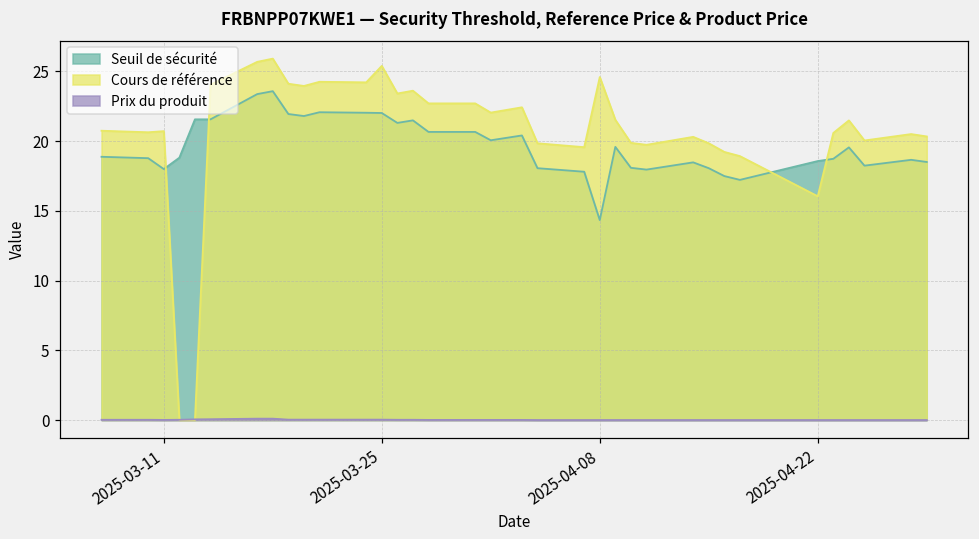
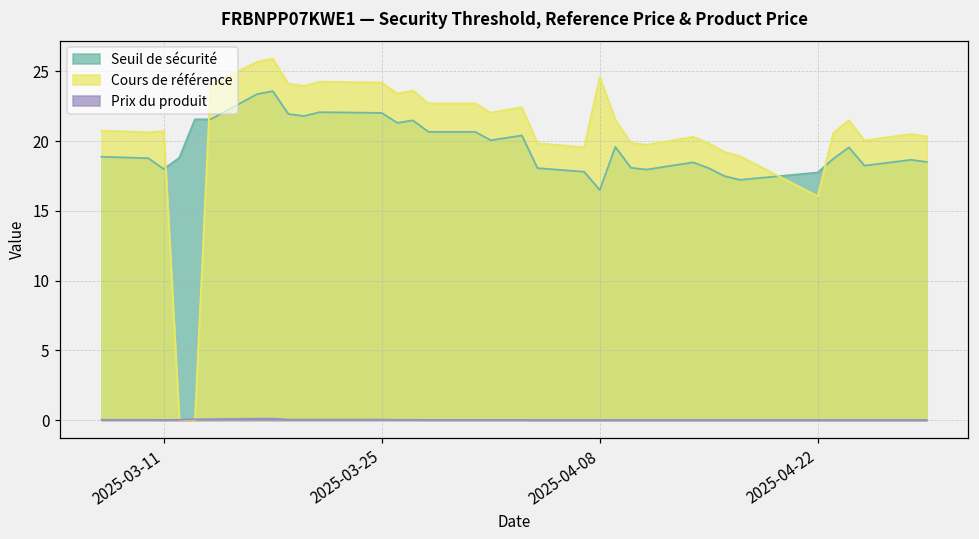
  {
    "Seuil de sécurité": {
      "2025-03-11": 18.0,
      "2025-03-25": 22.0,
-     "2025-04-08": 14.3,
-     "2025-04-22": 18.6
+     "2025-04-08": 16.5,
+     "2025-04-22": 17.8
    },
    "Cours de référence": {
      "2025-03-11": 20.7,
-     "2025-03-25": 25.4,
+     "2025-03-25": 24.2,
      "2025-04-08": 24.6,
      "2025-04-22": 16.1
    },
    "Prix du produit": {
      "2025-03-11": 0.0,
      "2025-03-25": 0.0,
      "2025-04-08": 0.0,
      "2025-04-22": 0.0
    }
  }
